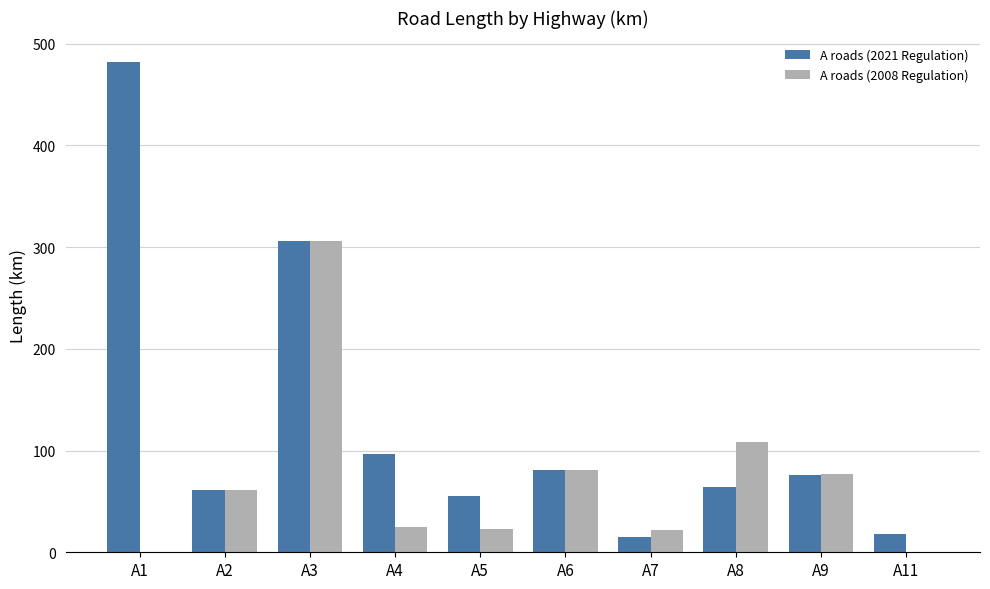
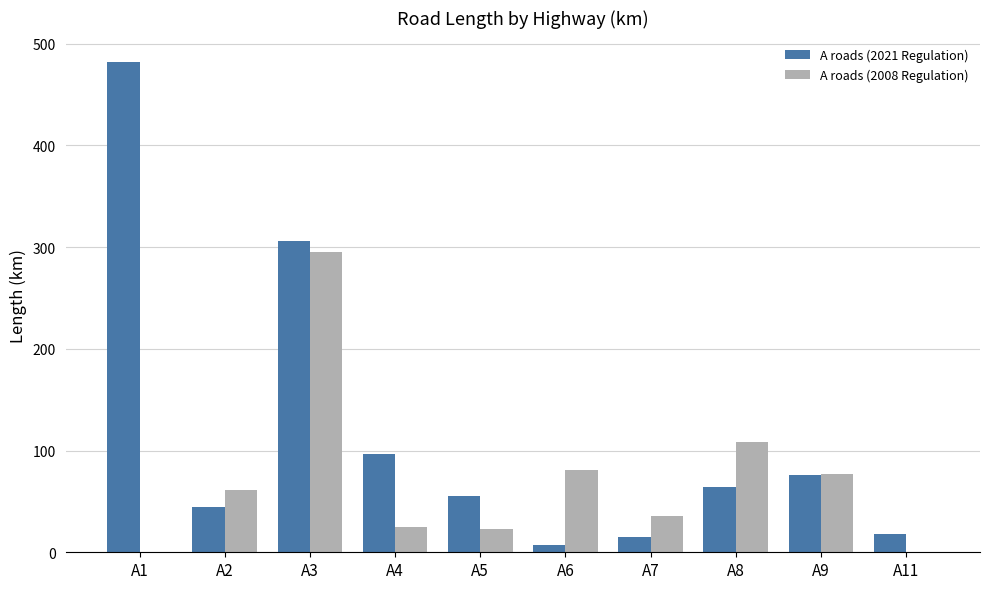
  {
    "A roads (2021 Regulation)": {
      "A1": 482,
-     "A2": 61,
+     "A2": 45,
      "A3": 306,
      "A4": 97,
      "A5": 55,
-     "A6": 81,
+     "A6": 7,
      "A7": 15,
      "A8": 64,
      "A9": 76,
      "A11": 18
    },
    "A roads (2008 Regulation)": {
      "A1": 0,
      "A2": 61,
-     "A3": 306,
+     "A3": 295,
      "A4": 25,
      "A5": 23,
      "A6": 81,
-     "A7": 22,
+     "A7": 36,
      "A8": 108,
      "A9": 77,
      "A11": 0
    }
  }
